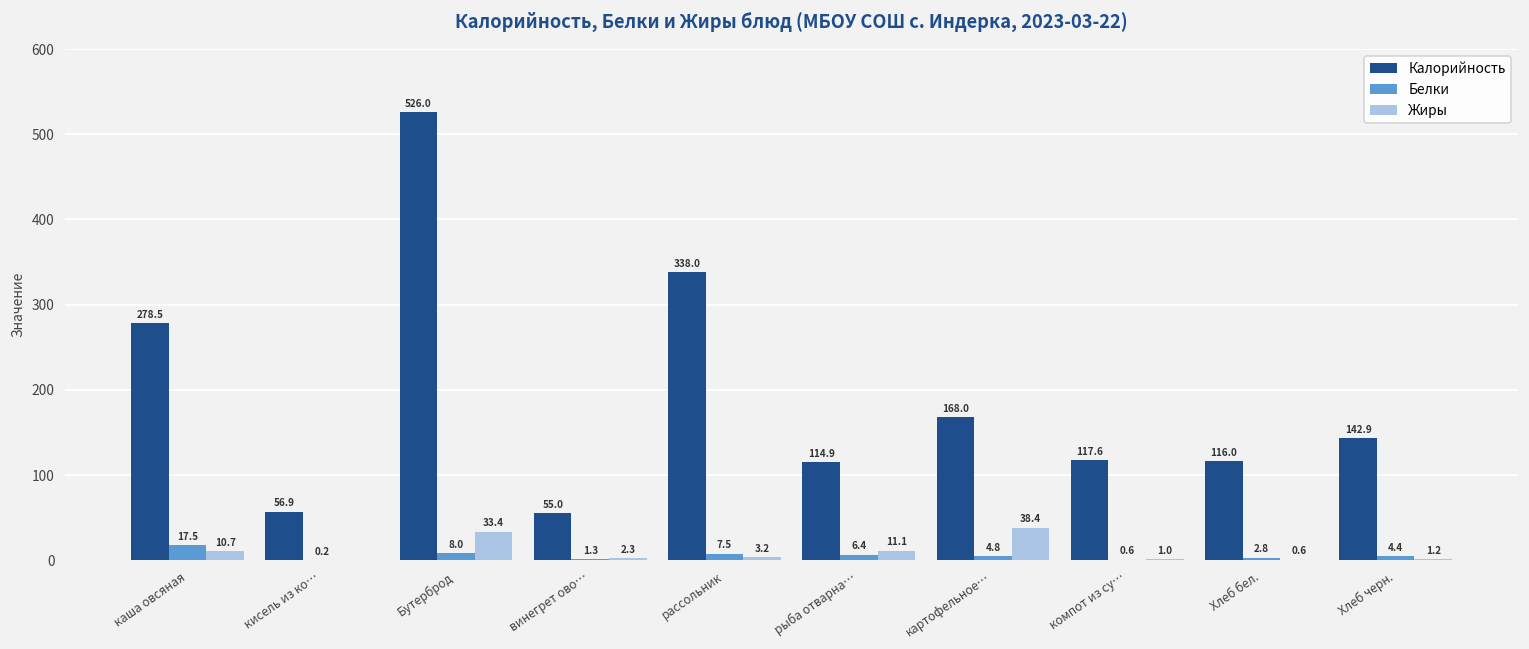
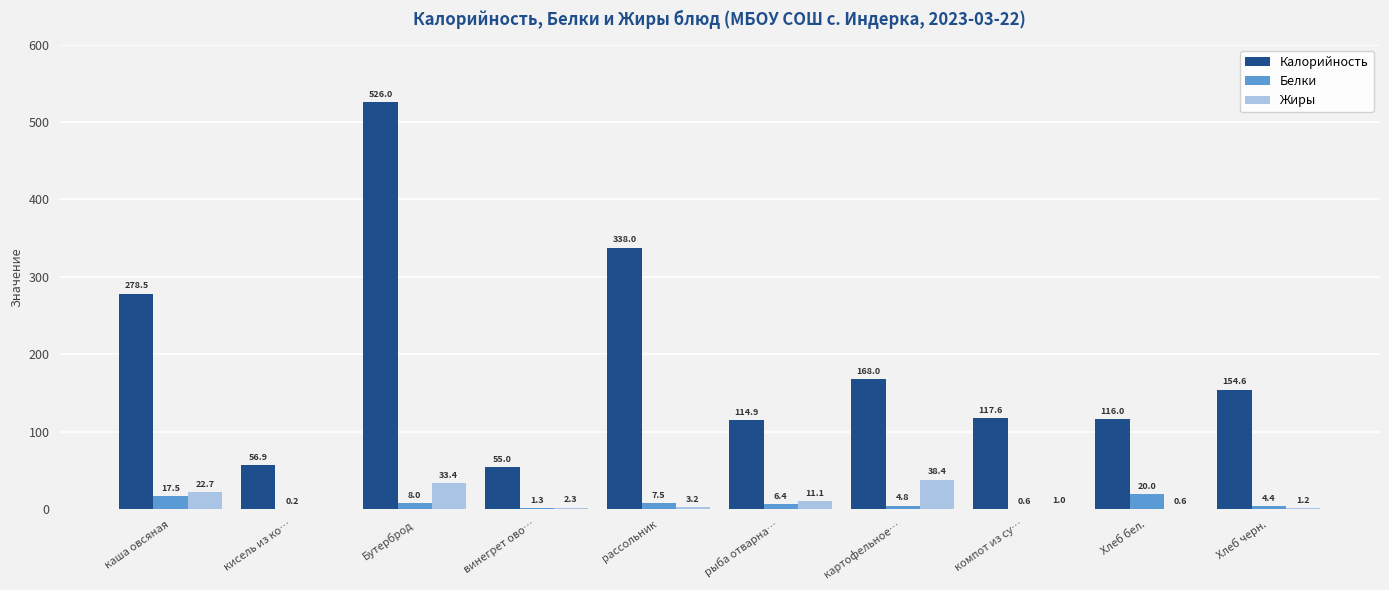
  {
    "Калорийность": {
      "каша овсяная": 278.5,
      "кисель из ко…": 56.9,
      "Бутерброд": 526.0,
      "винегрет ово…": 55.0,
      "рассольник": 338.0,
      "рыба отварна…": 114.9,
      "картофельное…": 168.0,
      "компот из су…": 117.6,
      "Хлеб бел.": 116.0,
-     "Хлеб черн.": 142.9
+     "Хлеб черн.": 154.6
    },
    "Белки": {
      "каша овсяная": 17.5,
      "кисель из ко…": 0.2,
      "Бутерброд": 8.0,
      "винегрет ово…": 1.3,
      "рассольник": 7.5,
      "рыба отварна…": 6.4,
      "картофельное…": 4.8,
      "компот из су…": 0.6,
-     "Хлеб бел.": 2.8,
+     "Хлеб бел.": 20.0,
      "Хлеб черн.": 4.4
    },
    "Жиры": {
-     "каша овсяная": 10.7,
+     "каша овсяная": 22.7,
      "Бутерброд": 33.4,
      "винегрет ово…": 2.3,
      "рассольник": 3.2,
      "рыба отварна…": 11.1,
      "картофельное…": 38.4,
      "компот из су…": 1.0,
      "Хлеб бел.": 0.6,
      "Хлеб черн.": 1.2
    }
  }
